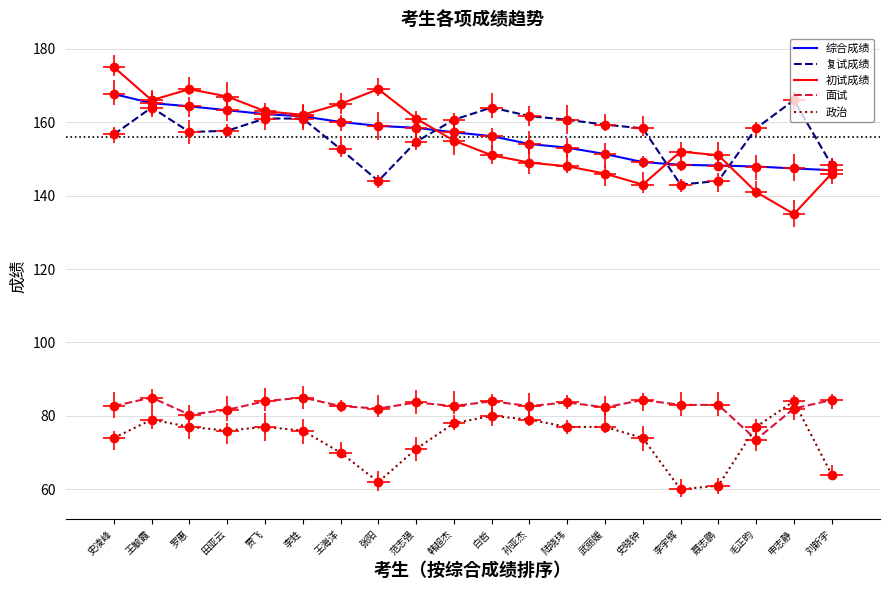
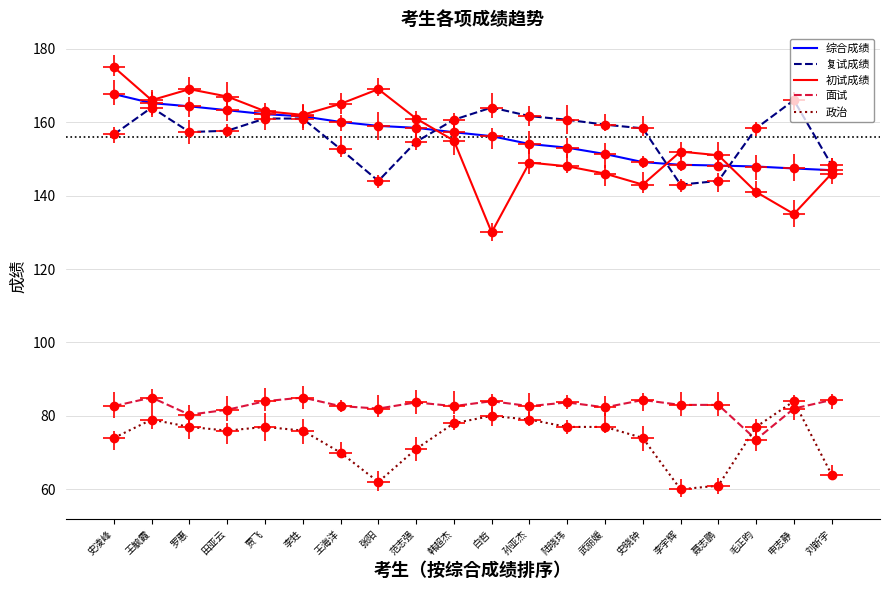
  {
    "综合成绩": {
      "史凌峰": 168,
      "王毓霞": 165,
      "罗惠": 164,
      "田亚云": 163,
      "贾飞": 162,
      "王海洋": 160,
      "张阳": 159,
      "范志强": 158,
      "韩超杰": 157,
      "白哲": 156,
      "孙亚杰": 154,
      "陆晓玮": 153,
      "武丽媛": 151,
      "史晓钟": 149,
      "李宇辉": 148,
      "聂志鹏": 148,
      "毛正昀": 148,
      "申志静": 147,
      "刘新宇": 147
    },
    "复试成绩": {
      "史凌峰": 157,
      "王毓霞": 164,
      "罗惠": 157,
      "田亚云": 158,
      "贾飞": 161,
      "王海洋": 153,
      "张阳": 144,
      "范志强": 155,
      "韩超杰": 161,
      "白哲": 164,
      "孙亚杰": 162,
      "陆晓玮": 161,
      "武丽媛": 159,
      "史晓钟": 158,
      "李宇辉": 143,
      "聂志鹏": 144,
      "毛正昀": 158,
      "刘新宇": 148
    },
    "初试成绩": {
      "史凌峰": 175,
      "王毓霞": 166,
      "罗惠": 169,
      "田亚云": 167,
      "贾飞": 163,
      "王海洋": 165,
      "张阳": 169,
      "范志强": 161,
      "韩超杰": 155,
-     "白哲": 151,
+     "白哲": 130,
      "孙亚杰": 149,
      "陆晓玮": 148,
      "武丽媛": 146,
      "史晓钟": 143,
      "李宇辉": 152,
      "聂志鹏": 151,
      "毛正昀": 141,
      "申志静": 135,
      "刘新宇": 146
    },
    "面试": {
      "史凌峰": 83,
      "王毓霞": 85,
      "罗惠": 80,
      "田亚云": 82,
      "贾飞": 84,
      "李甡": 85,
      "王海洋": 83,
      "张阳": 82,
      "范志强": 84,
      "韩超杰": 83,
      "白哲": 84,
      "孙亚杰": 83,
      "陆晓玮": 84,
      "武丽媛": 82,
      "史晓钟": 84,
      "李宇辉": 83,
      "聂志鹏": 83,
      "毛正昀": 74,
      "申志静": 82,
      "刘新宇": 84
    },
    "政治": {
      "史凌峰": 74,
      "王毓霞": 79,
      "罗惠": 77,
      "田亚云": 76,
      "贾飞": 77,
      "李甡": 76,
      "王海洋": 70,
      "张阳": 62,
      "范志强": 71,
      "韩超杰": 78,
      "白哲": 80,
      "孙亚杰": 79,
      "陆晓玮": 77,
      "武丽媛": 77,
      "史晓钟": 74,
      "李宇辉": 60,
      "聂志鹏": 61,
      "毛正昀": 77,
      "申志静": 84,
      "刘新宇": 64
    }
  }
